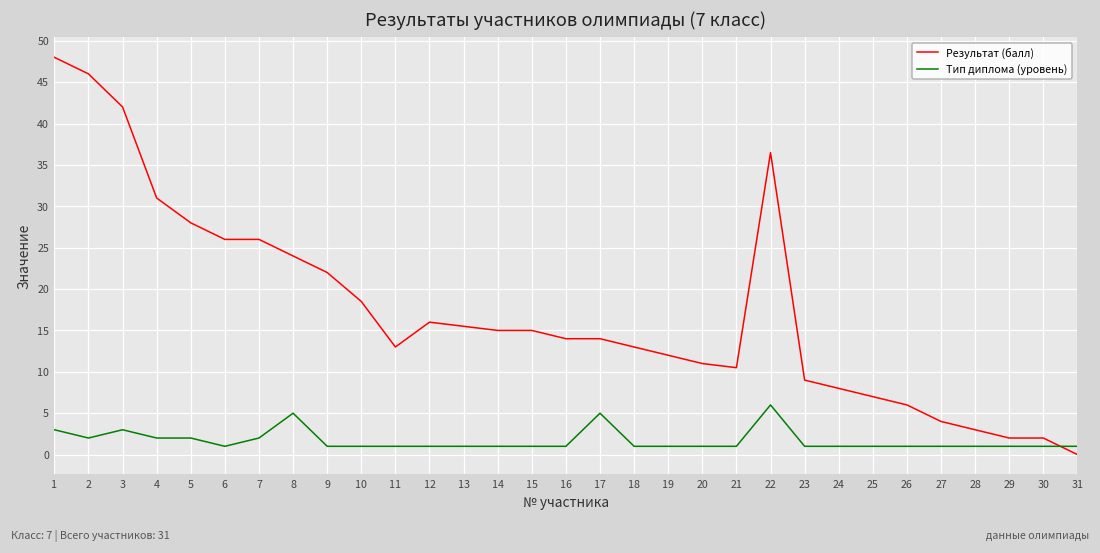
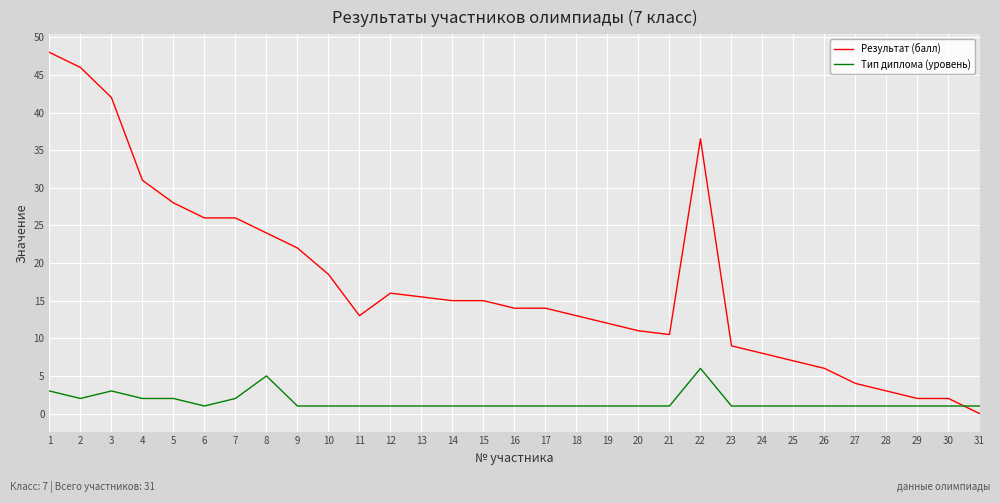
  {
    "Результат (балл)": {
      "1": 48,
      "2": 46,
      "3": 42,
      "4": 31,
      "5": 28,
      "6": 26,
      "7": 26,
      "8": 24,
      "9": 22,
      "10": 19,
      "11": 13,
      "12": 16,
      "13": 16,
      "14": 15,
      "15": 15,
      "16": 14,
      "17": 14,
      "18": 13,
      "19": 12,
      "20": 11,
      "21": 11,
      "22": 37,
      "23": 9,
      "24": 8,
      "25": 7,
      "26": 6,
      "27": 4,
      "28": 3,
      "29": 2,
      "30": 2,
      "31": 0
    },
    "Тип диплома (уровень)": {
      "1": 3,
      "2": 2,
      "3": 3,
      "4": 2,
      "5": 2,
      "6": 1,
      "7": 2,
      "8": 5,
      "9": 1,
      "10": 1,
      "11": 1,
      "12": 1,
      "13": 1,
      "14": 1,
      "15": 1,
      "16": 1,
-     "17": 5,
+     "17": 1,
      "18": 1,
      "19": 1,
      "20": 1,
      "21": 1,
      "22": 6,
      "23": 1,
      "24": 1,
      "25": 1,
      "26": 1,
      "27": 1,
      "28": 1,
      "29": 1,
      "30": 1,
      "31": 1
    }
  }
